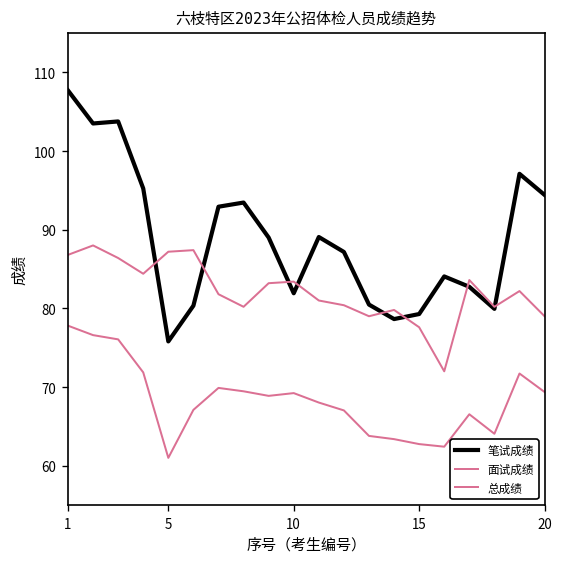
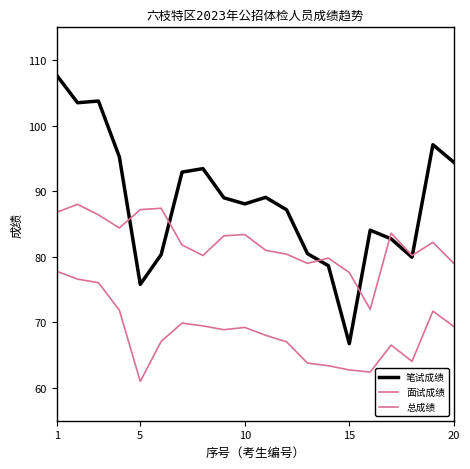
  {
    "笔试成绩": {
      "1": 108,
      "5": 76,
-     "10": 82,
-     "15": 79,
+     "10": 88,
+     "15": 67,
      "20": 94
    }
  }
